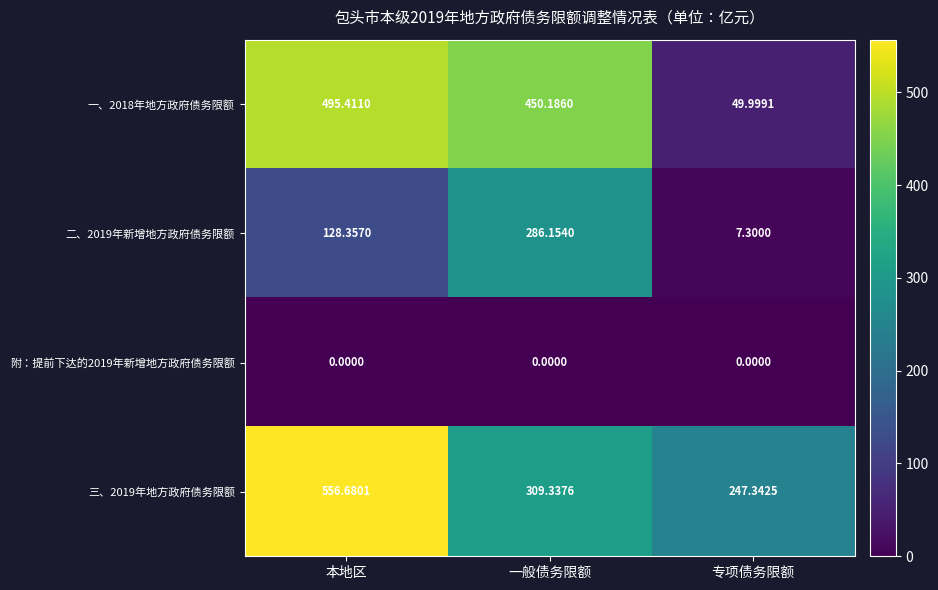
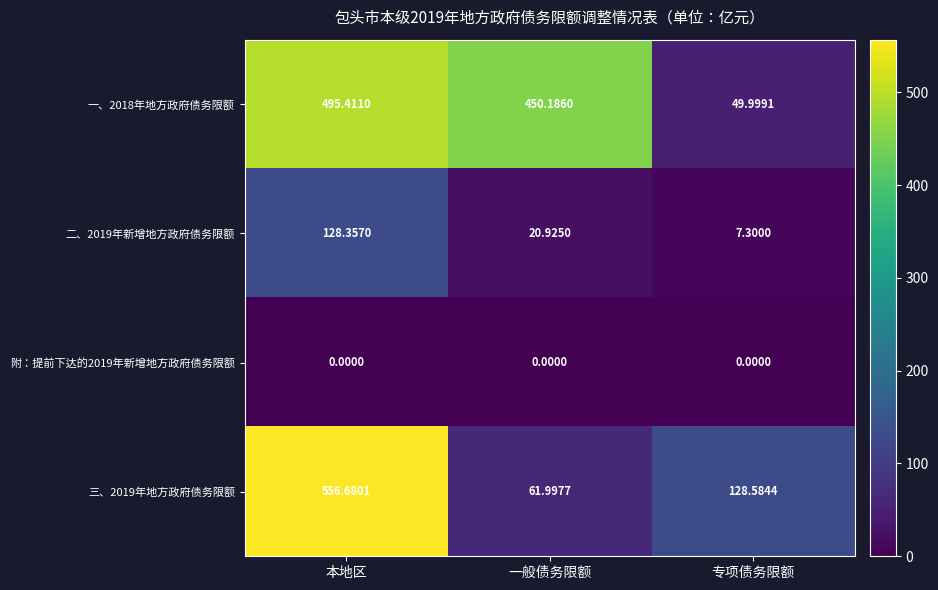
  {
    "一、2018年地方政府债务限额": {
      "本地区": 495.4110,
      "一般债务限额": 450.1860,
      "专项债务限额": 49.9991
    },
    "二、2019年新增地方政府债务限额": {
      "本地区": 128.3570,
-     "一般债务限额": 286.1540,
+     "一般债务限额": 20.9250,
      "专项债务限额": 7.3000
    },
    "附：提前下达的2019年新增地方政府债务限额": {
      "本地区": 0.0000,
      "一般债务限额": 0.0000,
      "专项债务限额": 0.0000
    },
    "三、2019年地方政府债务限额": {
      "本地区": 556.6801,
-     "一般债务限额": 309.3376,
-     "专项债务限额": 247.3425
+     "一般债务限额": 61.9977,
+     "专项债务限额": 128.5844
    }
  }
